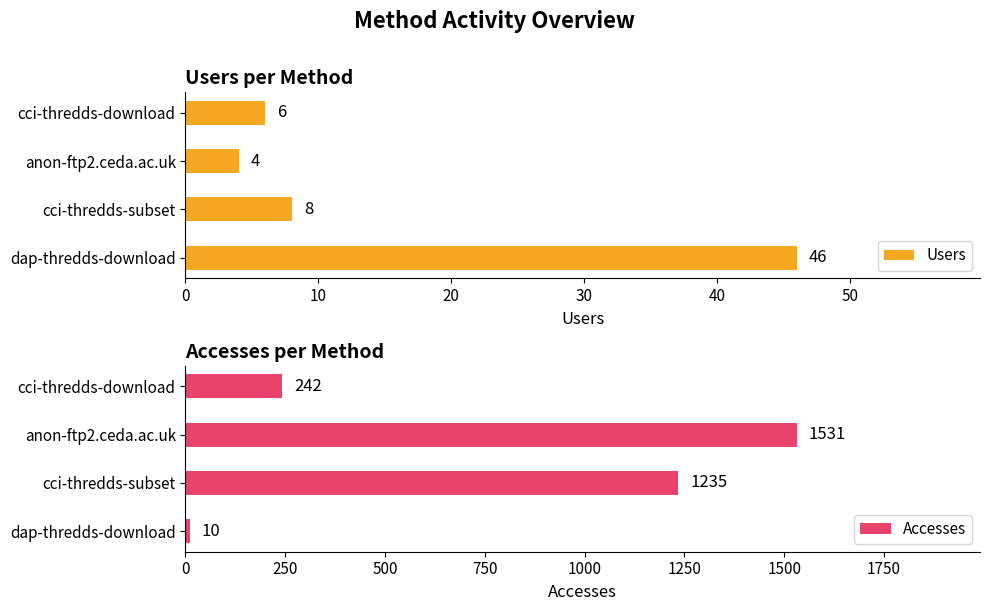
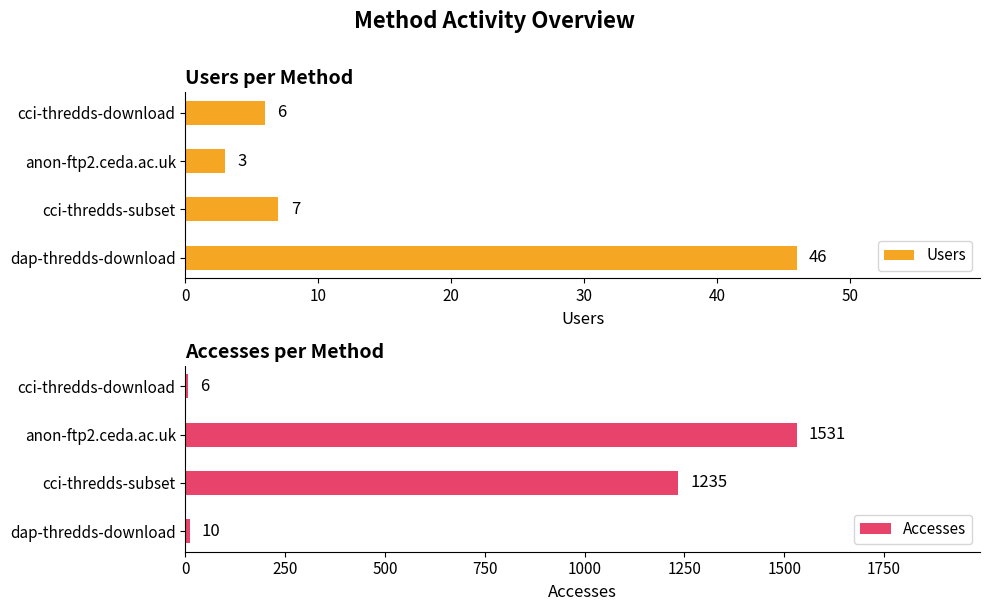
  {
    "Users per Method": {
      "cci-thredds-download": 6,
-     "anon-ftp2.ceda.ac.uk": 4,
-     "cci-thredds-subset": 8,
+     "anon-ftp2.ceda.ac.uk": 3,
+     "cci-thredds-subset": 7,
      "dap-thredds-download": 46
    },
    "Accesses per Method": {
-     "cci-thredds-download": 242,
+     "cci-thredds-download": 6,
      "anon-ftp2.ceda.ac.uk": 1531,
      "cci-thredds-subset": 1235,
      "dap-thredds-download": 10
    }
  }
